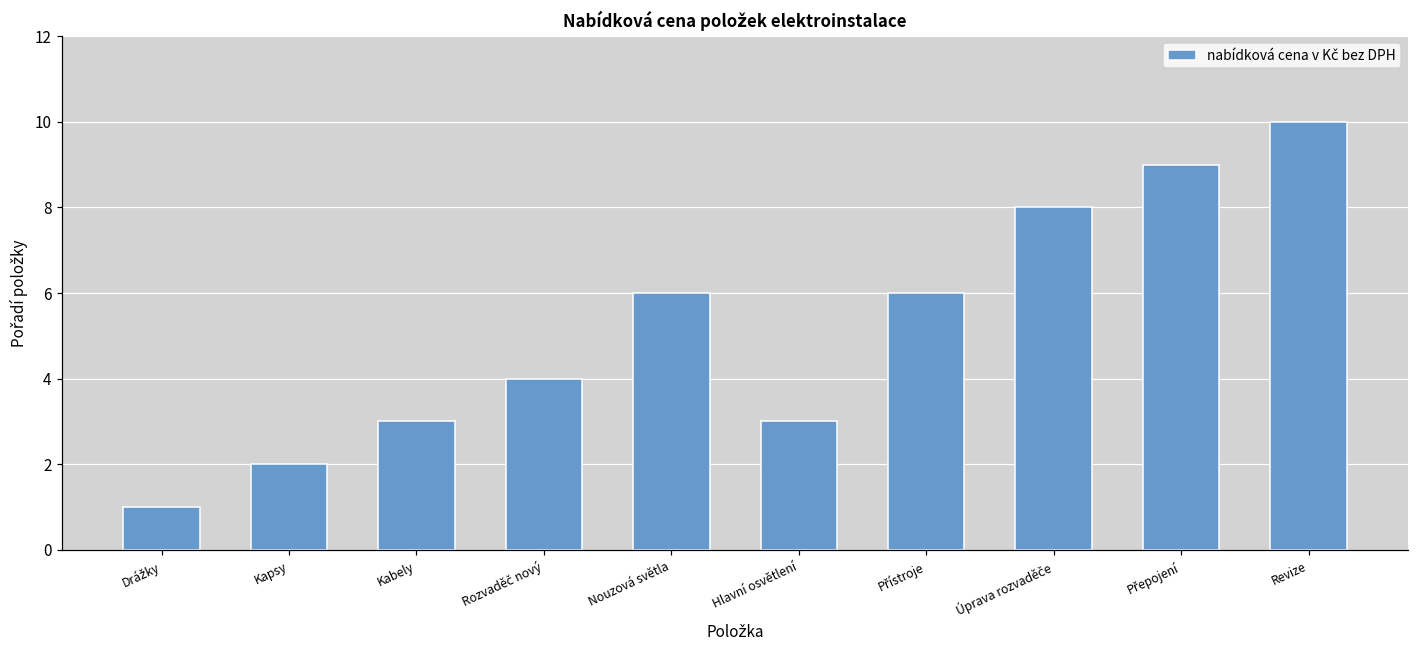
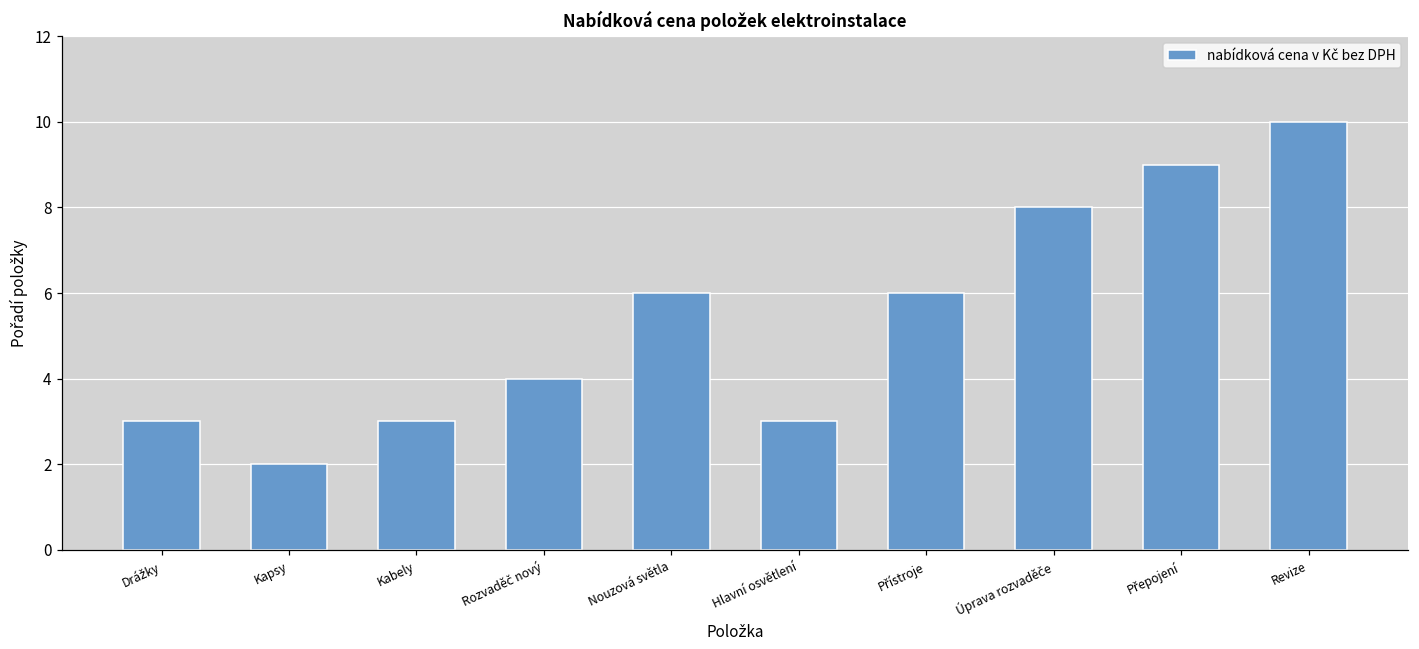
  {
-   "Drážky": 1,
+   "Drážky": 3,
    "Kapsy": 2,
    "Kabely": 3,
    "Rozvaděč nový": 4,
    "Nouzová světla": 6,
    "Hlavní osvětlení": 3,
    "Přístroje": 6,
    "Úprava rozvaděče": 8,
    "Přepojení": 9,
    "Revize": 10
  }
